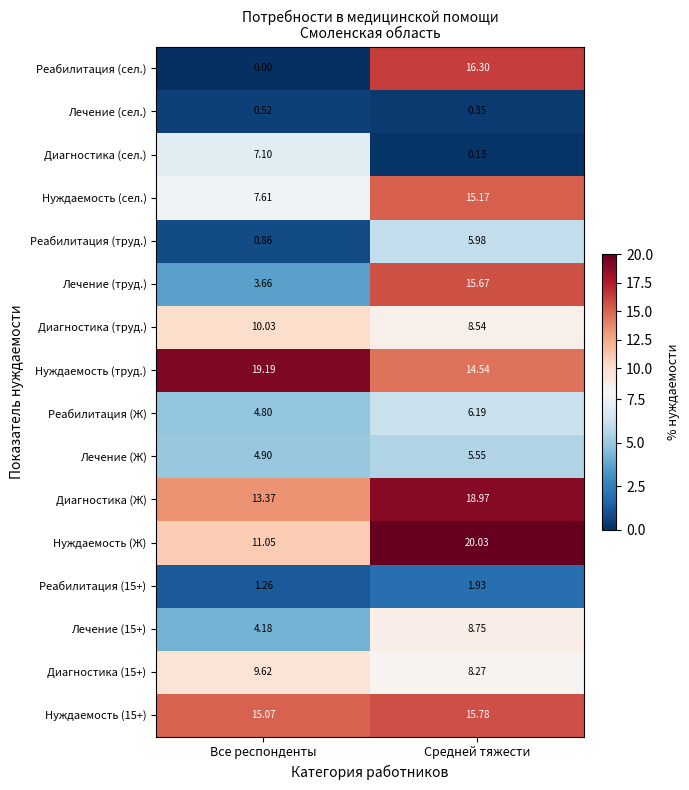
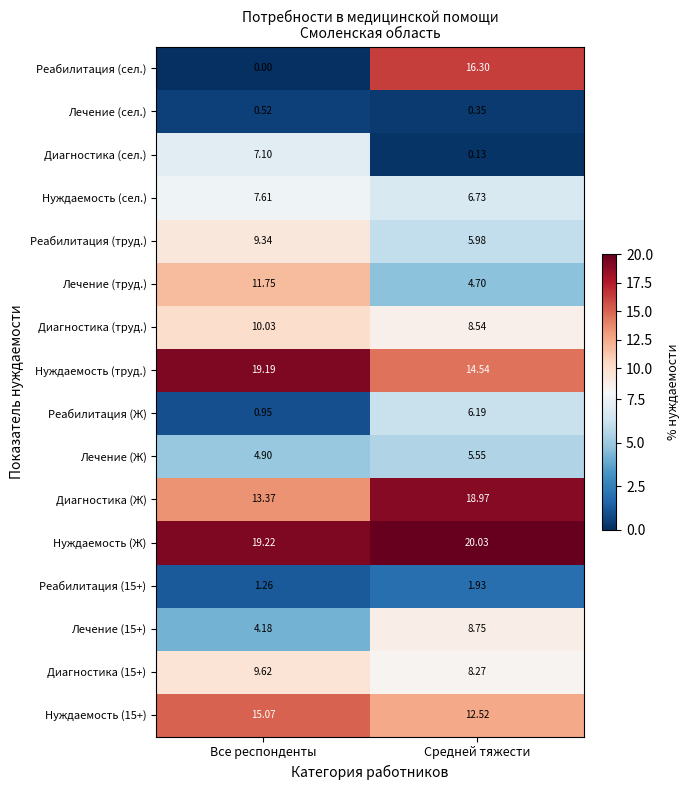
  {
    "Реабилитация (сел.)": {
      "Все респонденты": 0.00,
      "Средней тяжести": 16.30
    },
    "Лечение (сел.)": {
      "Все респонденты": 0.52,
      "Средней тяжести": 0.35
    },
    "Диагностика (сел.)": {
      "Все респонденты": 7.10,
      "Средней тяжести": 0.13
    },
    "Нуждаемость (сел.)": {
      "Все респонденты": 7.61,
-     "Средней тяжести": 15.17
+     "Средней тяжести": 6.73
    },
    "Реабилитация (труд.)": {
-     "Все респонденты": 0.86,
+     "Все респонденты": 9.34,
      "Средней тяжести": 5.98
    },
    "Лечение (труд.)": {
-     "Все респонденты": 3.66,
-     "Средней тяжести": 15.67
+     "Все респонденты": 11.75,
+     "Средней тяжести": 4.70
    },
    "Диагностика (труд.)": {
      "Все респонденты": 10.03,
      "Средней тяжести": 8.54
    },
    "Нуждаемость (труд.)": {
      "Все респонденты": 19.19,
      "Средней тяжести": 14.54
    },
    "Реабилитация (Ж)": {
-     "Все респонденты": 4.80,
+     "Все респонденты": 0.95,
      "Средней тяжести": 6.19
    },
    "Лечение (Ж)": {
      "Все респонденты": 4.90,
      "Средней тяжести": 5.55
    },
    "Диагностика (Ж)": {
      "Все респонденты": 13.37,
      "Средней тяжести": 18.97
    },
    "Нуждаемость (Ж)": {
-     "Все респонденты": 11.05,
+     "Все респонденты": 19.22,
      "Средней тяжести": 20.03
    },
    "Реабилитация (15+)": {
      "Все респонденты": 1.26,
      "Средней тяжести": 1.93
    },
    "Лечение (15+)": {
      "Все респонденты": 4.18,
      "Средней тяжести": 8.75
    },
    "Диагностика (15+)": {
      "Все респонденты": 9.62,
      "Средней тяжести": 8.27
    },
    "Нуждаемость (15+)": {
      "Все респонденты": 15.07,
-     "Средней тяжести": 15.78
+     "Средней тяжести": 12.52
    }
  }
